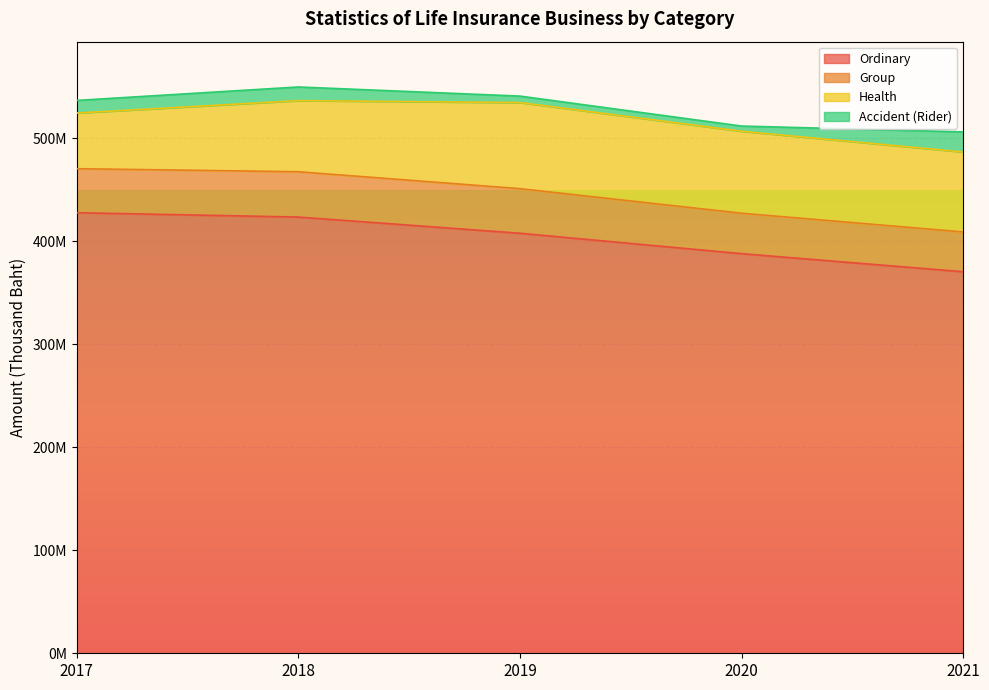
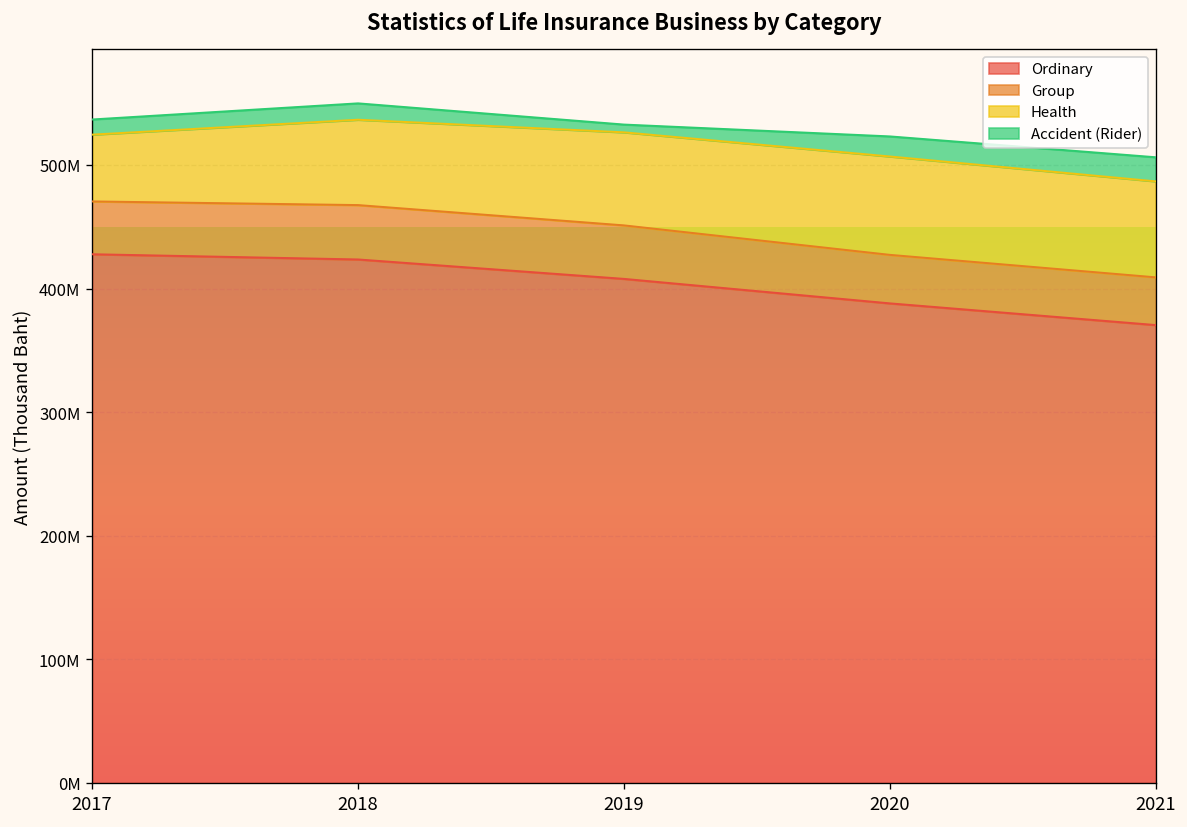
  {
    "Health": {
      "2017": 54000000,
      "2018": 69000000,
-     "2019": 84000000,
+     "2019": 75000000,
      "2020": 80000000,
      "2021": 78000000
    },
    "Accident (Rider)": {
      "2017": 12000000,
      "2018": 13000000,
      "2019": 6000000,
-     "2020": 5000000,
+     "2020": 16000000,
      "2021": 20000000
    }
  }
